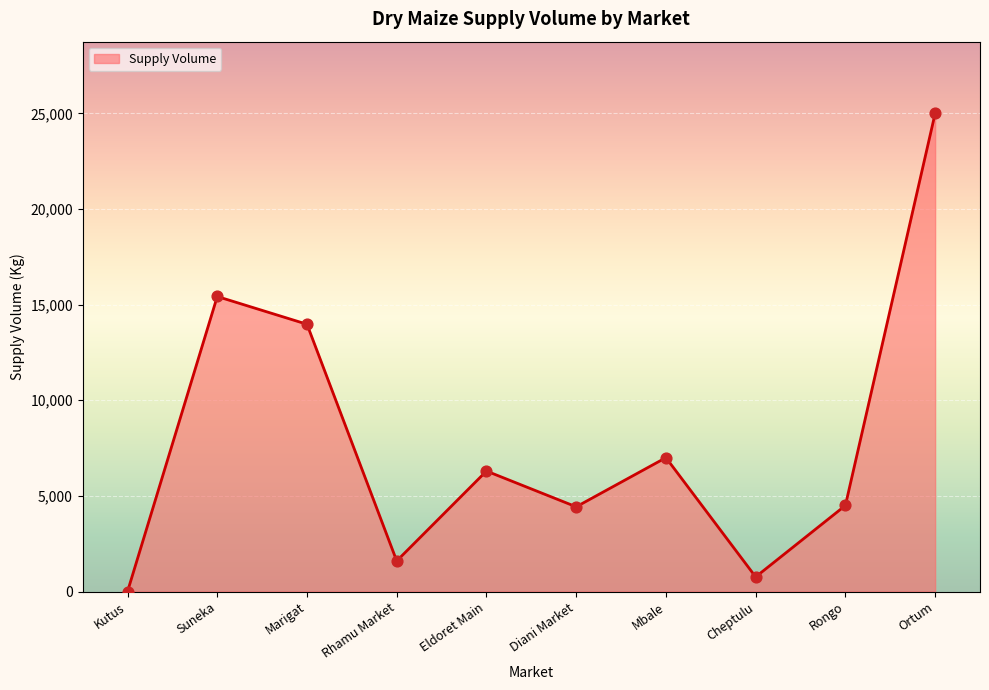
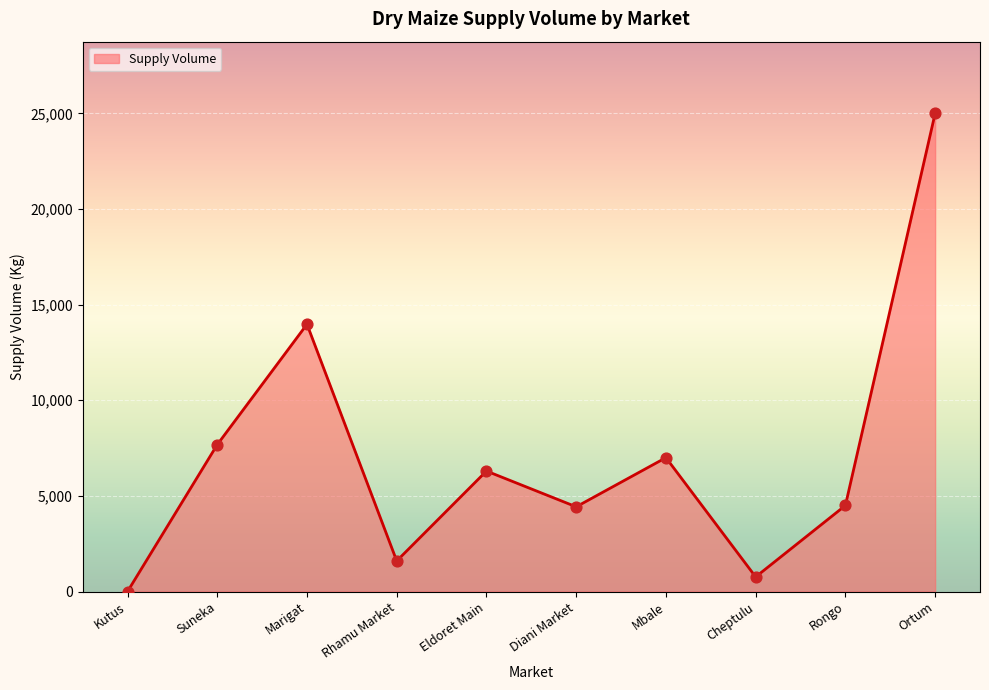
  {
    "Kutus": "0",
-   "Suneka": "15,400",
+   "Suneka": "7,700",
    "Marigat": "14,000",
    "Rhamu Market": "1,600",
    "Eldoret Main": "6,300",
    "Diani Market": "4,400",
    "Mbale": "7,000",
    "Cheptulu": "800",
    "Rongo": "4,500",
    "Ortum": "25,000"
  }
